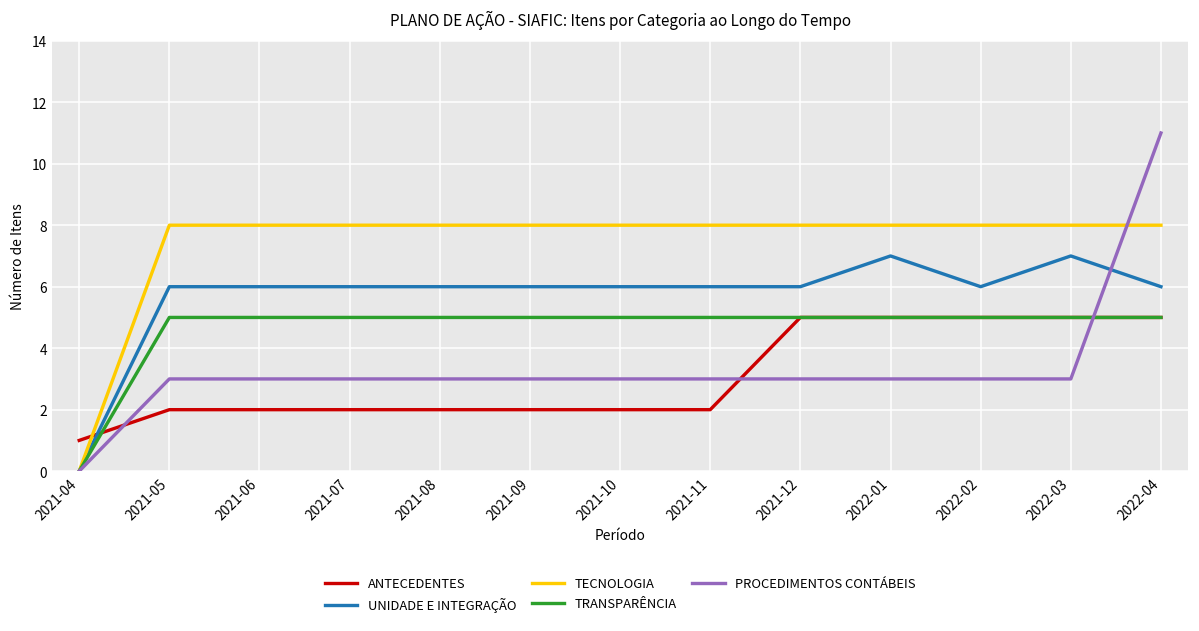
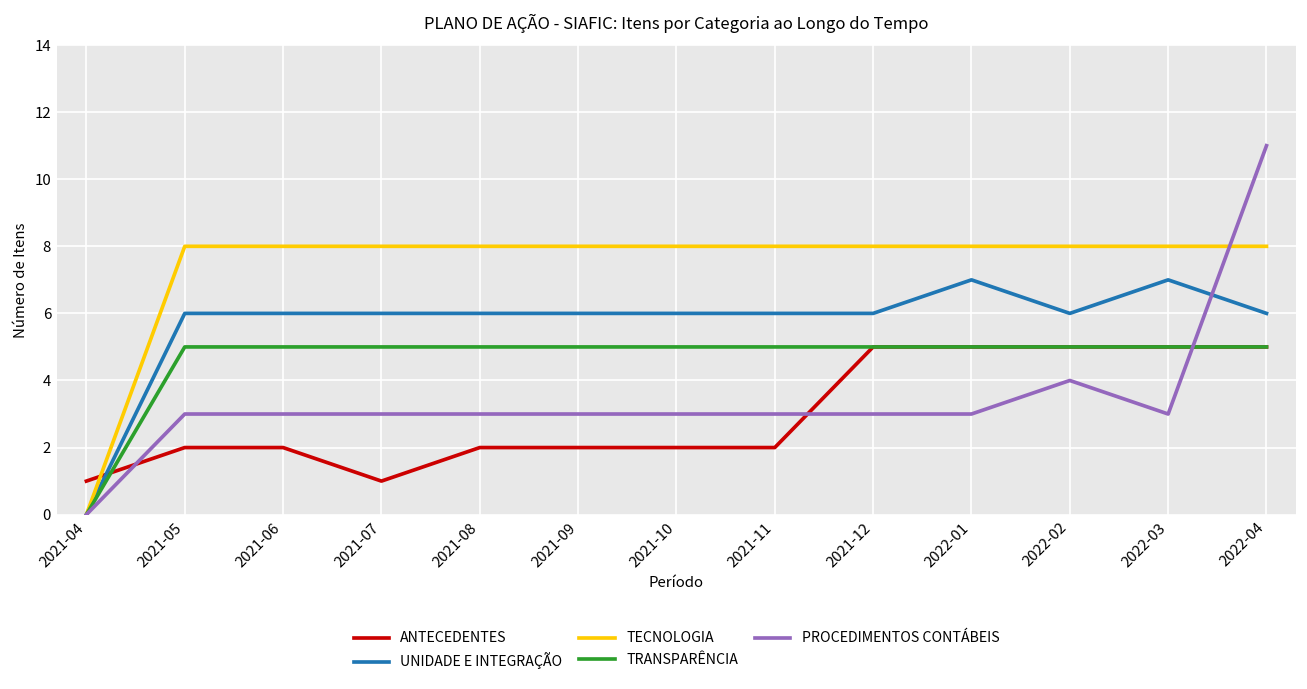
  {
    "ANTECEDENTES": {
      "2021-04": 1,
      "2021-05": 2,
      "2021-06": 2,
-     "2021-07": 2,
+     "2021-07": 1,
      "2021-08": 2,
      "2021-09": 2,
      "2021-10": 2,
      "2021-11": 2
    },
    "UNIDADE E INTEGRAÇÃO": {
      "2021-05": 6,
      "2021-06": 6,
      "2021-07": 6,
      "2021-08": 6,
      "2021-09": 6,
      "2021-10": 6,
      "2021-11": 6,
      "2021-12": 6,
      "2022-01": 7,
      "2022-02": 6,
      "2022-03": 7,
      "2022-04": 6
    },
    "TECNOLOGIA": {
      "2021-05": 8,
      "2021-06": 8,
      "2021-07": 8,
      "2021-08": 8,
      "2021-09": 8,
      "2021-10": 8,
      "2021-11": 8,
      "2021-12": 8,
      "2022-01": 8,
      "2022-02": 8,
      "2022-03": 8,
      "2022-04": 8
    },
    "TRANSPARÊNCIA": {
      "2021-05": 5,
      "2021-06": 5,
      "2021-07": 5,
      "2021-08": 5,
      "2021-09": 5,
      "2021-10": 5,
      "2021-11": 5
    },
    "PROCEDIMENTOS CONTÁBEIS": {
      "2021-05": 3,
      "2021-06": 3,
      "2021-07": 3,
      "2021-08": 3,
      "2021-09": 3,
      "2021-10": 3,
      "2021-11": 3,
      "2021-12": 3,
      "2022-01": 3,
-     "2022-02": 3,
+     "2022-02": 4,
      "2022-03": 3,
      "2022-04": 11
    }
  }
